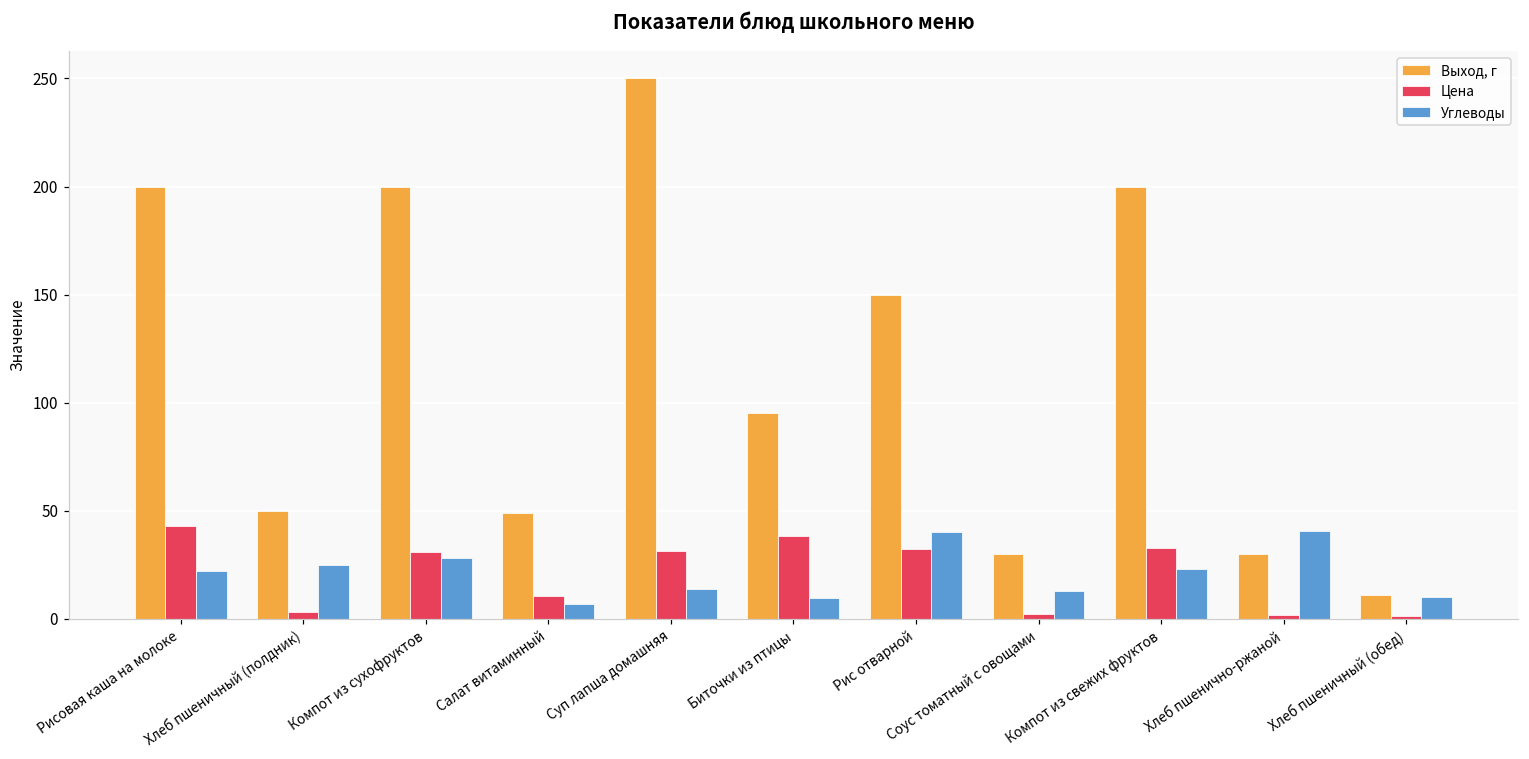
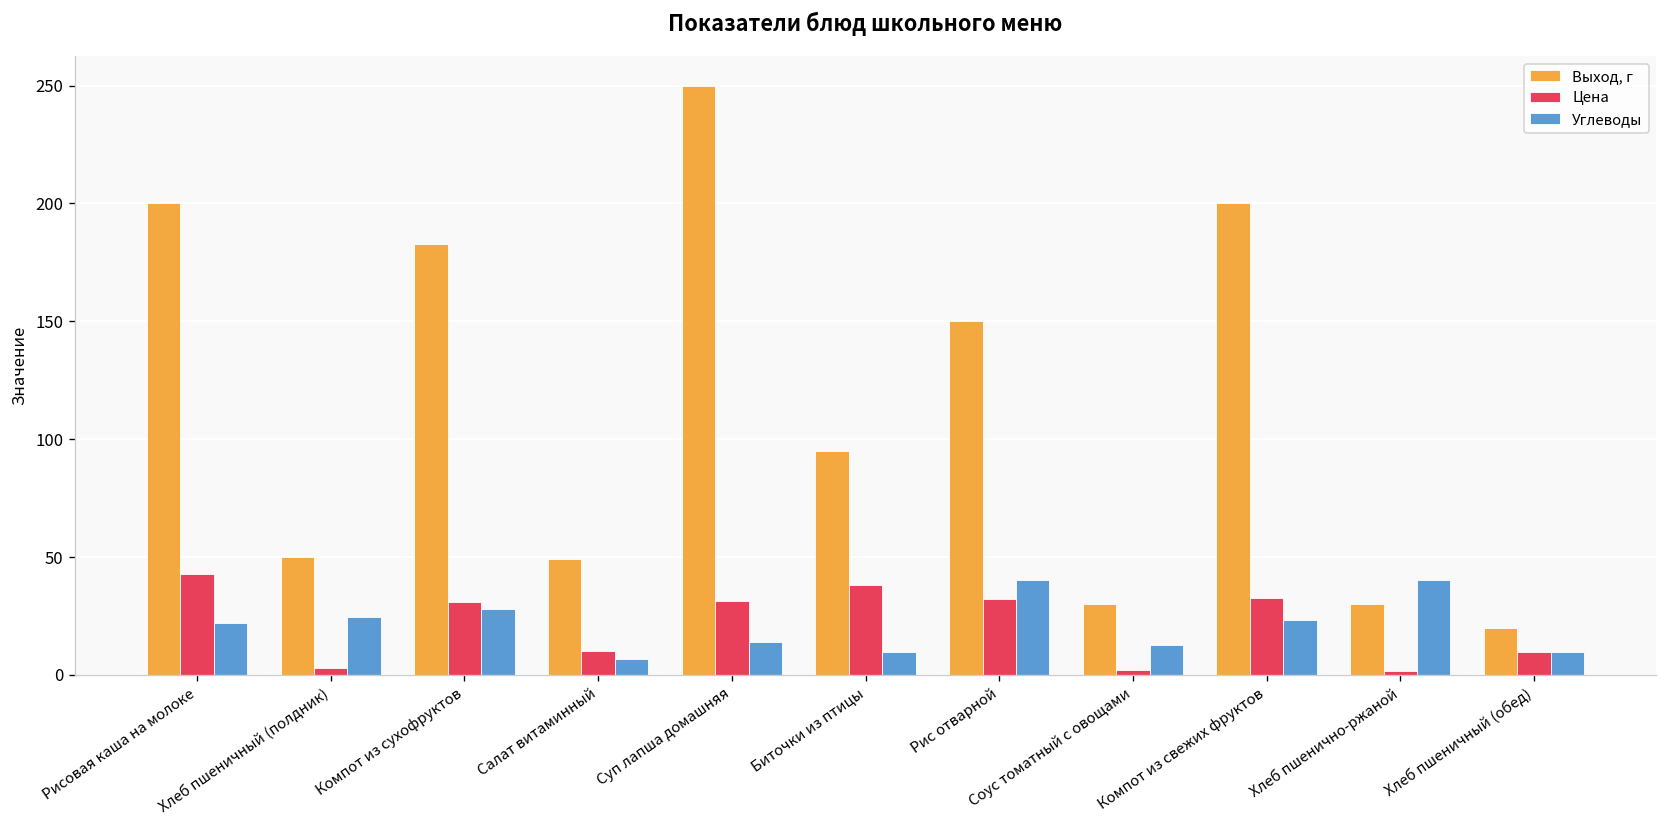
  {
    "Выход, г": {
      "Рисовая каша на молоке": 200,
      "Хлеб пшеничный (полдник)": 50,
-     "Компот из сухофруктов": 200,
+     "Компот из сухофруктов": 183,
      "Салат витаминный": 49,
      "Суп лапша домашняя": 250,
      "Биточки из птицы": 95,
      "Рис отварной": 150,
      "Соус томатный с овощами": 30,
      "Компот из свежих фруктов": 200,
      "Хлеб пшенично-ржаной": 30,
-     "Хлеб пшеничный (обед)": 11
+     "Хлеб пшеничный (обед)": 20
    },
    "Цена": {
      "Рисовая каша на молоке": 43,
      "Хлеб пшеничный (полдник)": 3,
      "Компот из сухофруктов": 31,
      "Салат витаминный": 10,
      "Суп лапша домашняя": 31,
      "Биточки из птицы": 38,
      "Рис отварной": 32,
      "Соус томатный с овощами": 2,
      "Компот из свежих фруктов": 33,
      "Хлеб пшенично-ржаной": 2,
-     "Хлеб пшеничный (обед)": 1
+     "Хлеб пшеничный (обед)": 10
    },
    "Углеводы": {
      "Рисовая каша на молоке": 22,
      "Хлеб пшеничный (полдник)": 25,
      "Компот из сухофруктов": 28,
      "Салат витаминный": 7,
      "Суп лапша домашняя": 14,
      "Биточки из птицы": 10,
      "Рис отварной": 40,
      "Соус томатный с овощами": 13,
      "Компот из свежих фруктов": 23,
      "Хлеб пшенично-ржаной": 40,
      "Хлеб пшеничный (обед)": 10
    }
  }
